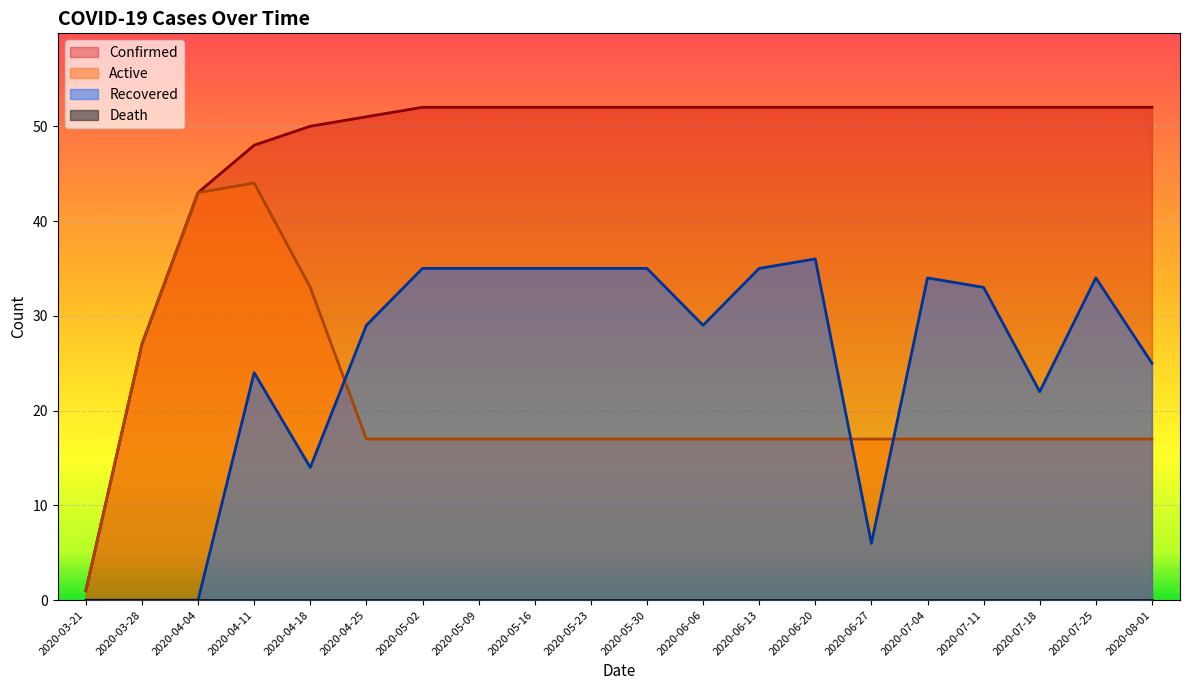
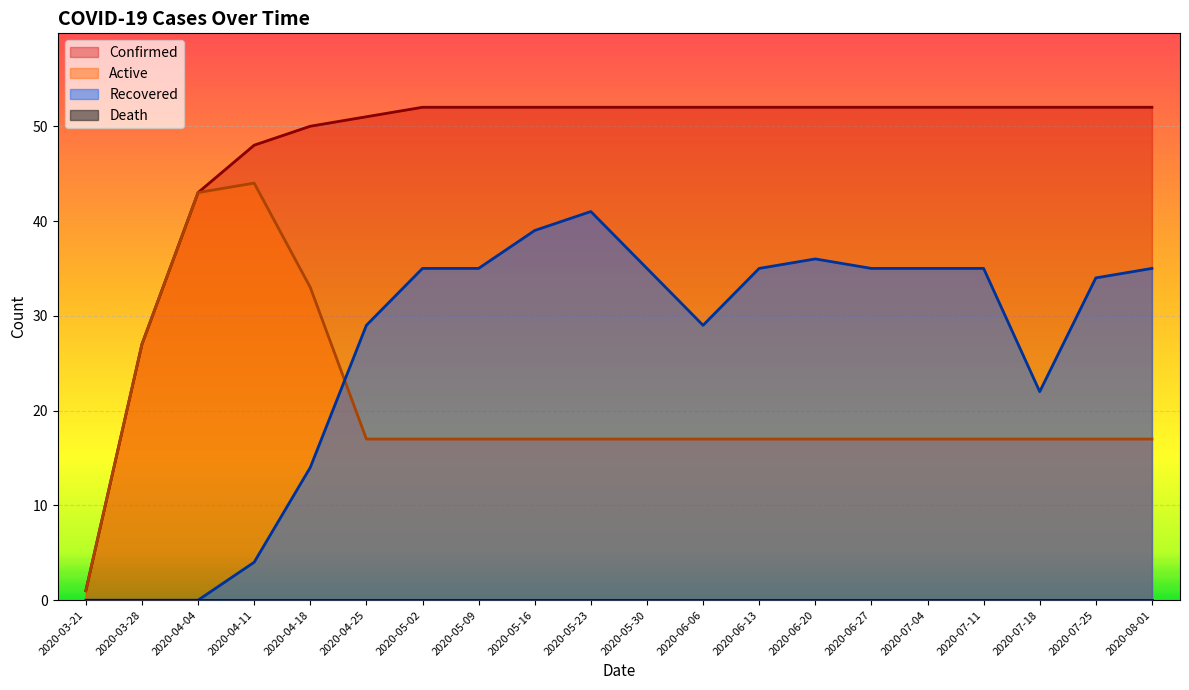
  {
    "Recovered": {
-     "2020-04-11": 24,
+     "2020-04-11": 4,
      "2020-04-18": 14,
      "2020-04-25": 29,
      "2020-05-02": 35,
      "2020-05-09": 35,
-     "2020-05-16": 35,
-     "2020-05-23": 35,
+     "2020-05-16": 39,
+     "2020-05-23": 41,
      "2020-05-30": 35,
      "2020-06-06": 29,
      "2020-06-13": 35,
      "2020-06-20": 36,
-     "2020-06-27": 6,
-     "2020-07-04": 34,
-     "2020-07-11": 33,
+     "2020-06-27": 35,
+     "2020-07-04": 35,
+     "2020-07-11": 35,
      "2020-07-18": 22,
      "2020-07-25": 34,
-     "2020-08-01": 25
+     "2020-08-01": 35
    },
    "Death": {
      "2020-04-11": 0,
      "2020-04-18": 0,
      "2020-04-25": 0,
      "2020-05-02": 0,
      "2020-05-09": 0,
      "2020-05-16": 0,
      "2020-05-23": 0,
      "2020-05-30": 0,
      "2020-06-06": 0,
      "2020-06-13": 0,
      "2020-06-20": 0,
      "2020-06-27": 0,
      "2020-07-04": 0,
      "2020-07-11": 0,
      "2020-07-18": 0,
      "2020-07-25": 0,
      "2020-08-01": 0
    }
  }
